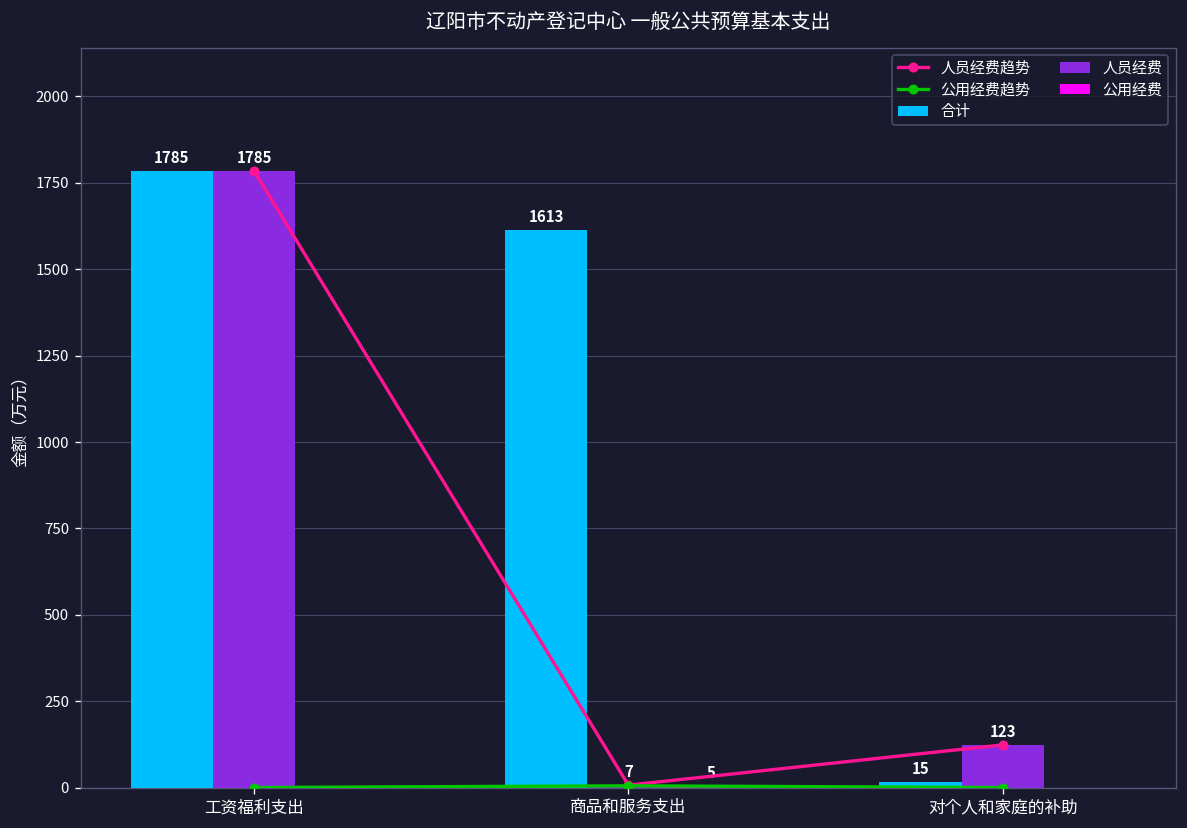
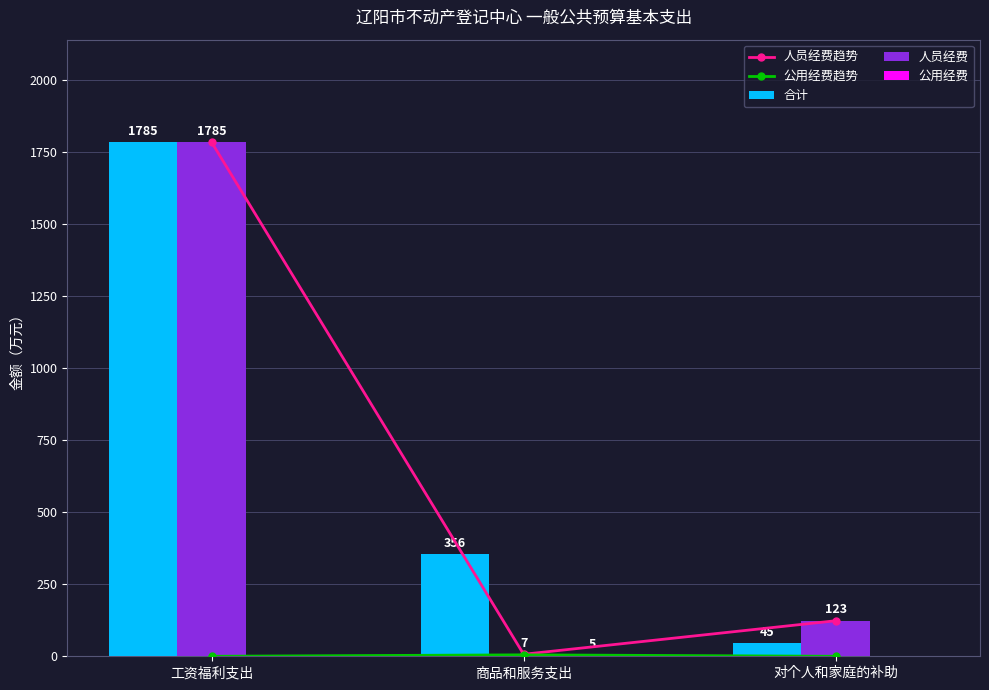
  {
    "合计": {
      "工资福利支出": 1785,
-     "商品和服务支出": 1613,
-     "对个人和家庭的补助": 15
+     "商品和服务支出": 356,
+     "对个人和家庭的补助": 45
    },
    "人员经费": {
      "工资福利支出": 1785,
      "商品和服务支出": 7,
      "对个人和家庭的补助": 123
    },
    "公用经费趋势": {
      "工资福利支出": 0,
      "对个人和家庭的补助": 0
    },
    "公用经费": {
      "商品和服务支出": 5
    }
  }
